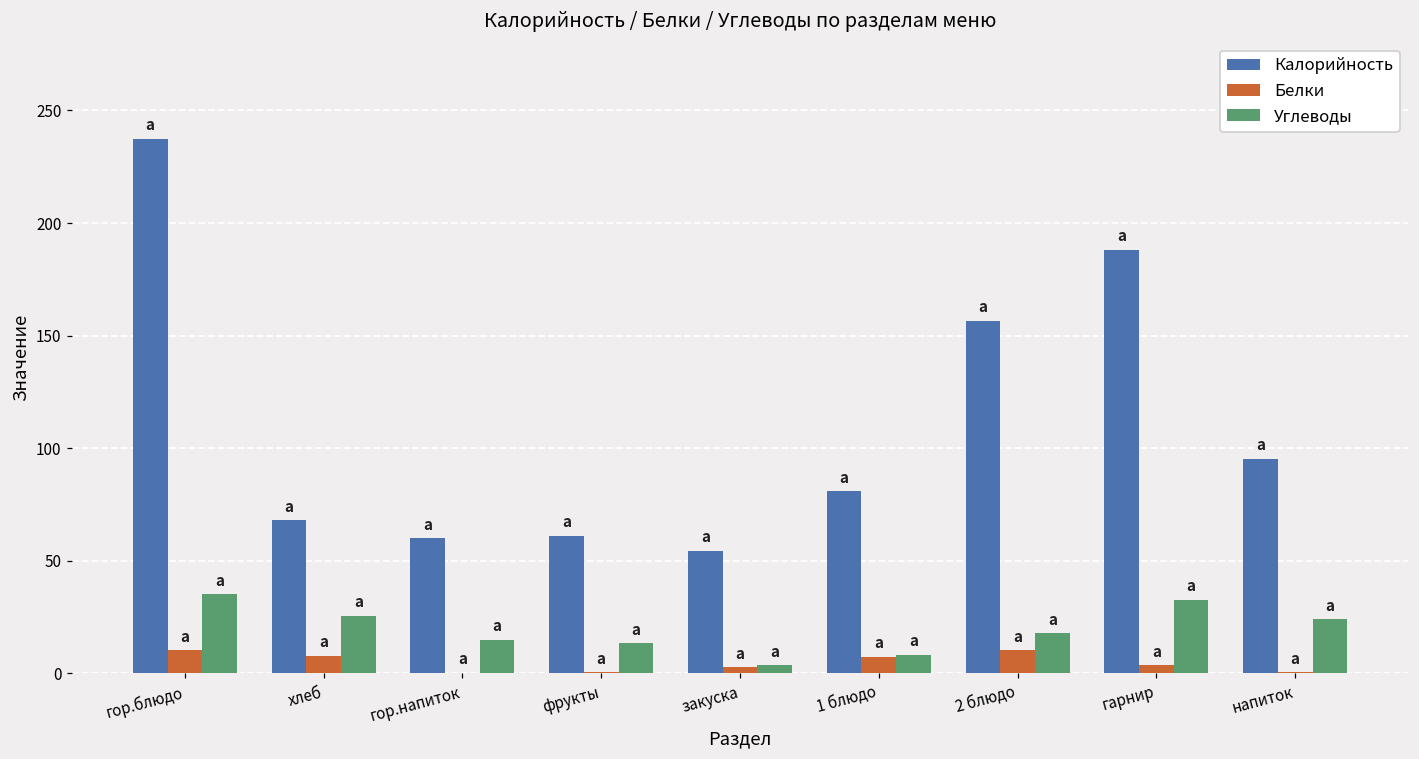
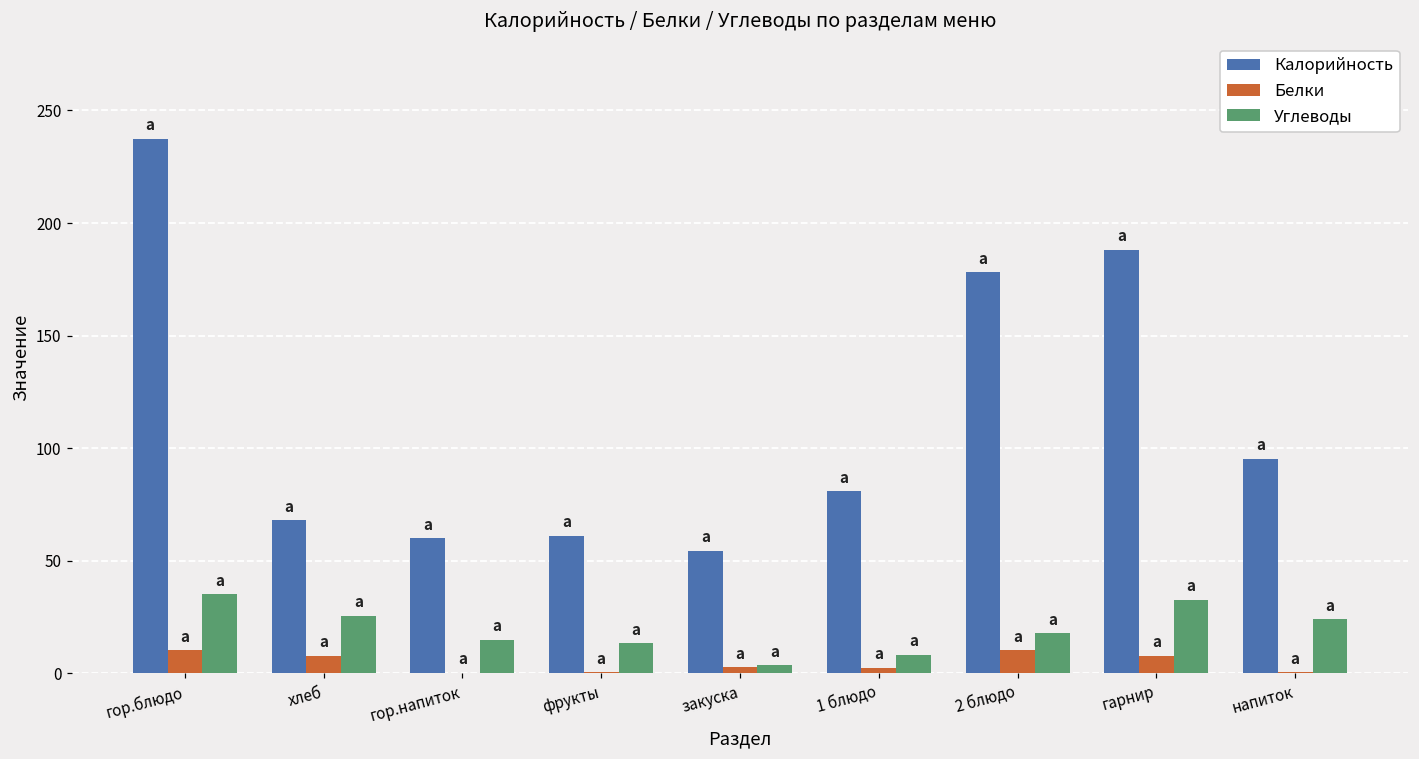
  {
    "Калорийность": {
      "гор.блюдо": 238,
      "хлеб": 68,
      "гор.напиток": 60,
      "фрукты": 61,
      "закуска": 54,
      "1 блюдо": 81,
-     "2 блюдо": 157,
+     "2 блюдо": 178,
      "гарнир": 188,
      "напиток": 95
    },
    "Белки": {
      "гор.блюдо": 10,
      "хлеб": 8,
      "закуска": 3,
-     "1 блюдо": 7,
+     "1 блюдо": 3,
      "2 блюдо": 10,
-     "гарнир": 4
+     "гарнир": 8
    },
    "Углеводы": {
      "гор.блюдо": 35,
      "хлеб": 26,
      "гор.напиток": 15,
      "фрукты": 13,
      "закуска": 4,
      "1 блюдо": 8,
      "2 блюдо": 18,
      "гарнир": 33,
      "напиток": 24
    }
  }
